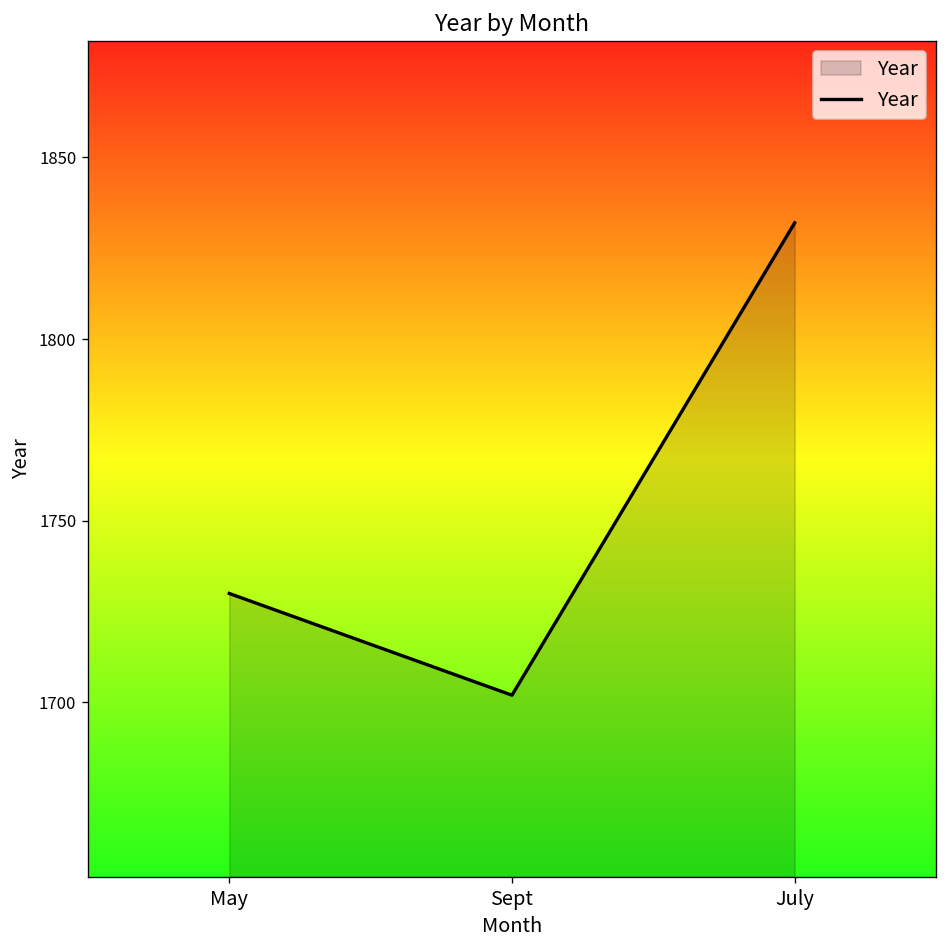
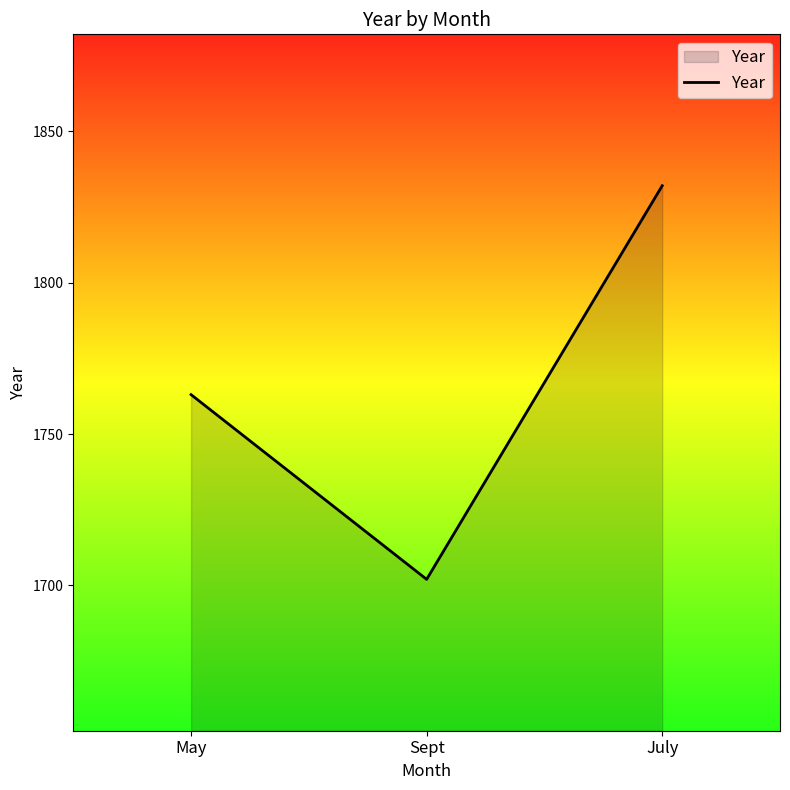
  {
-   "May": 1730,
+   "May": 1763,
    "Sept": 1702,
    "July": 1832
  }
